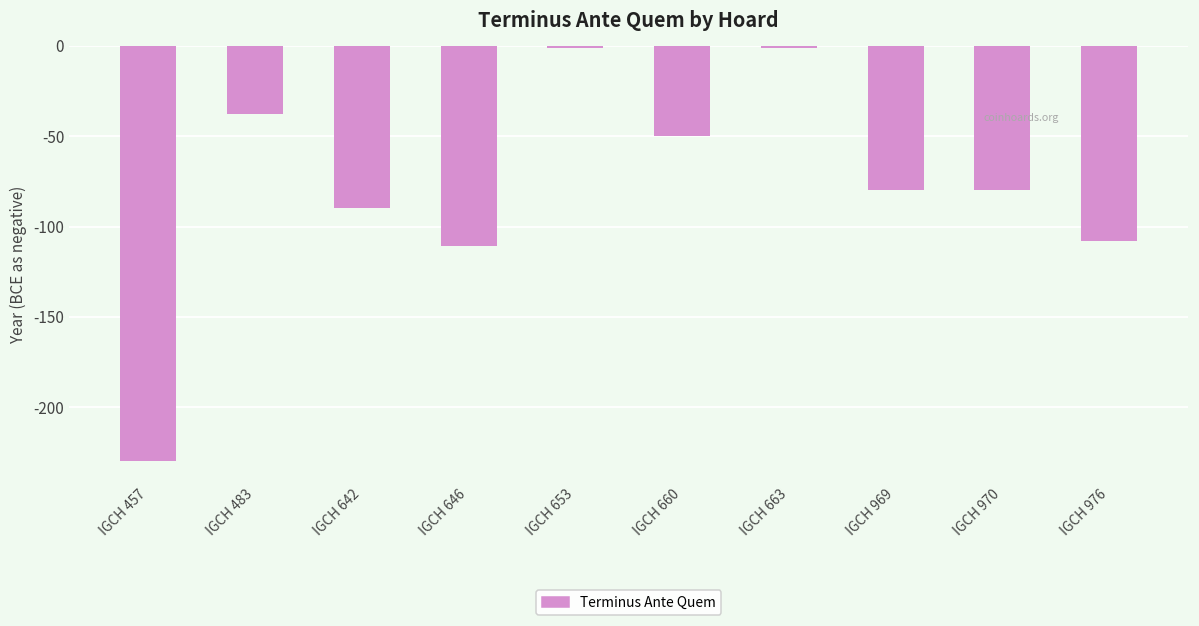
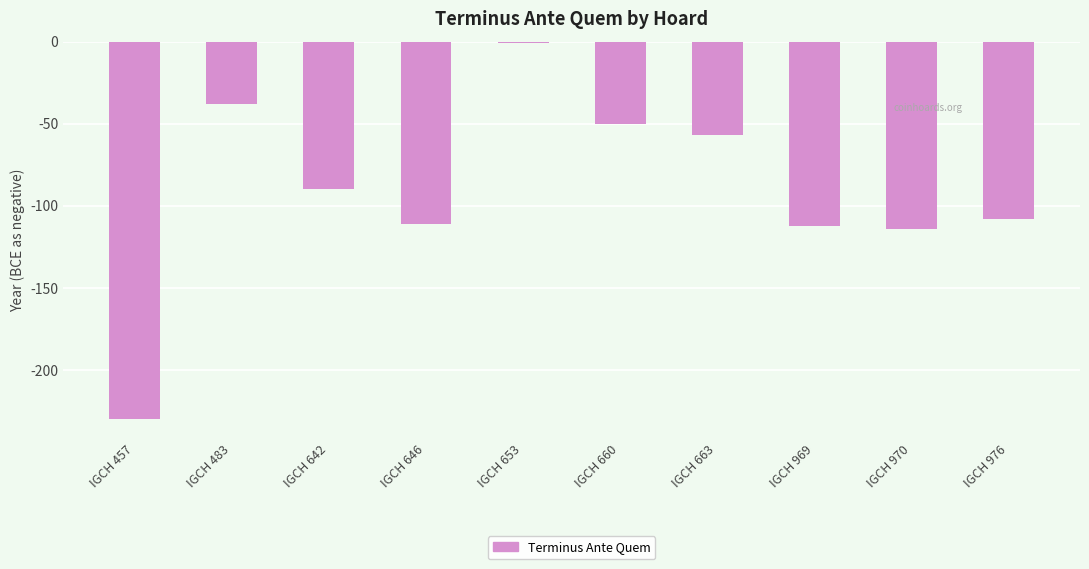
  {
    "IGCH 457": -230,
    "IGCH 483": -38,
    "IGCH 642": -90,
    "IGCH 646": -111,
    "IGCH 660": -50,
-   "IGCH 663": -1,
-   "IGCH 969": -80,
-   "IGCH 970": -80,
+   "IGCH 663": -57,
+   "IGCH 969": -112,
+   "IGCH 970": -114,
    "IGCH 976": -108
  }
